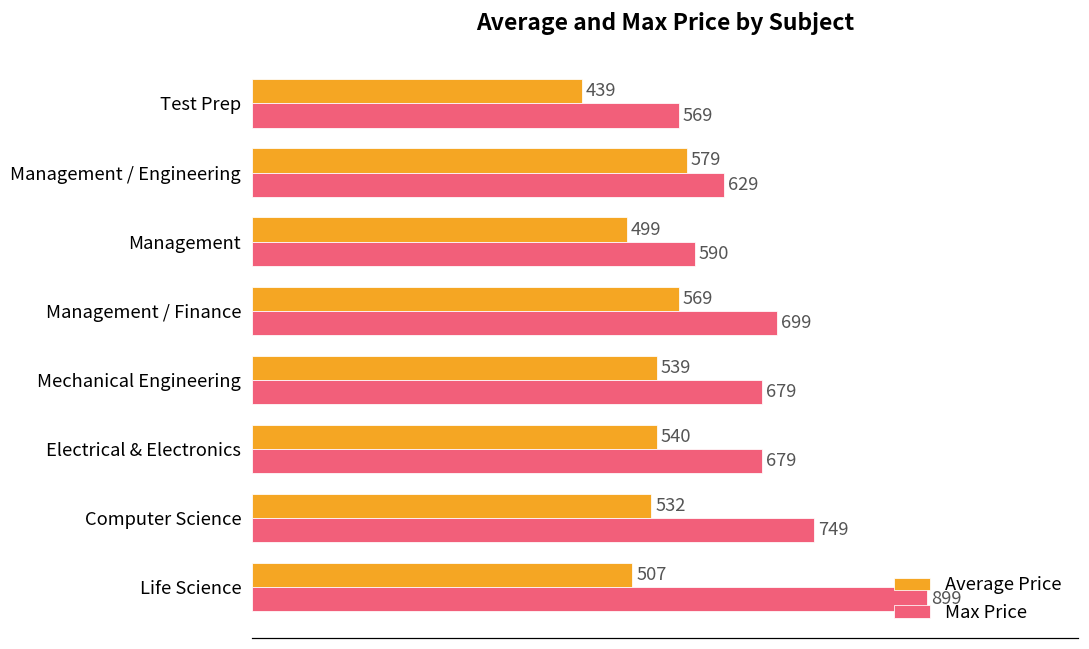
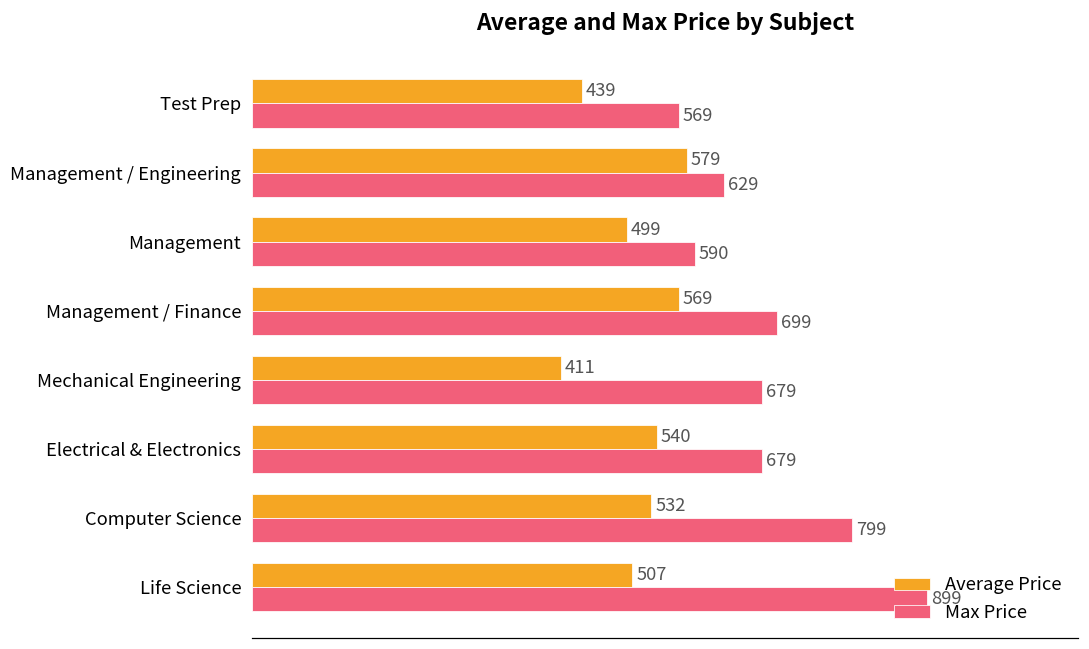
  {
    "Average Price": {
      "Test Prep": 439,
      "Management / Engineering": 579,
      "Management": 499,
      "Management / Finance": 569,
-     "Mechanical Engineering": 539,
+     "Mechanical Engineering": 411,
      "Electrical & Electronics": 540,
      "Computer Science": 532,
      "Life Science": 507
    },
    "Max Price": {
      "Test Prep": 569,
      "Management / Engineering": 629,
      "Management": 590,
      "Management / Finance": 699,
      "Mechanical Engineering": 679,
      "Electrical & Electronics": 679,
-     "Computer Science": 749,
+     "Computer Science": 799,
      "Life Science": 899
    }
  }
